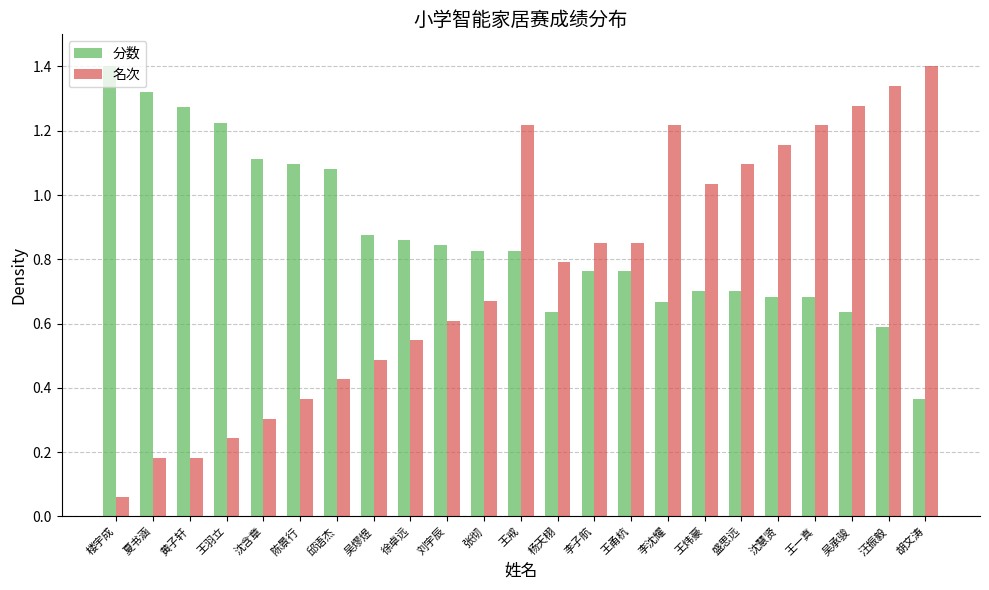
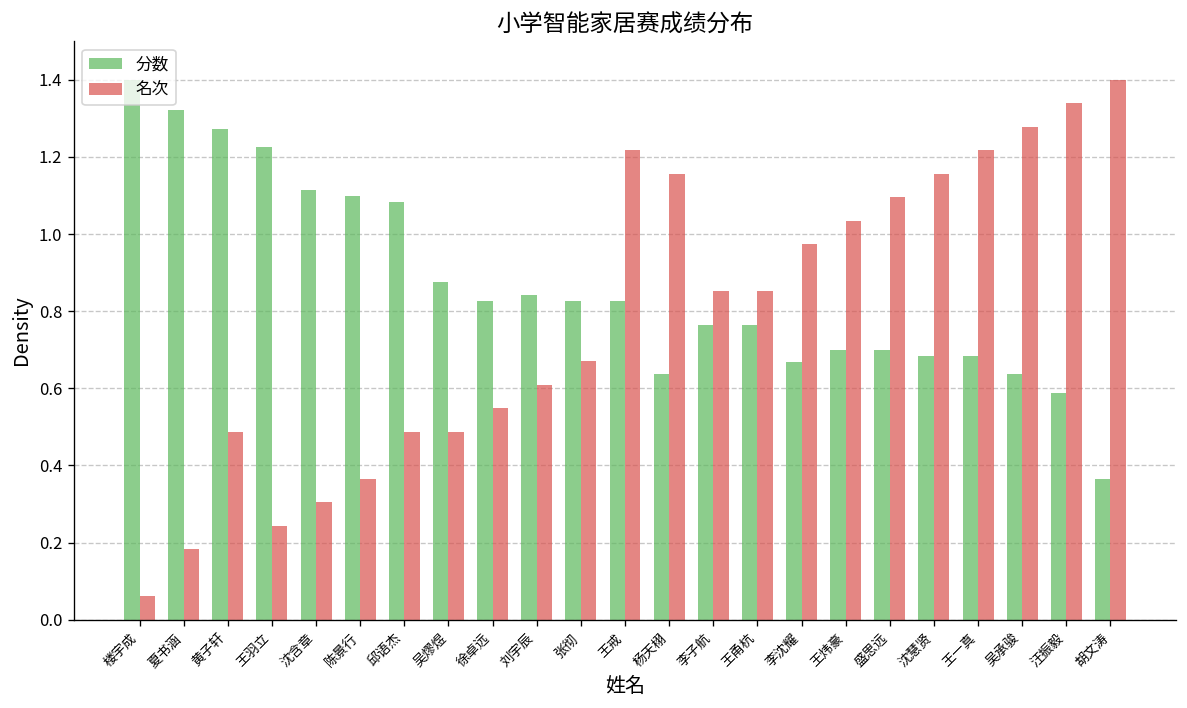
  {
    "分数": {
      "夏书涵": 1.32,
      "黄子轩": 1.27,
      "王羽立": 1.22,
      "沈含章": 1.11,
      "陈景行": 1.10,
      "邱语杰": 1.08,
      "吴熮煜": 0.88,
-     "徐卓远": 0.86,
+     "徐卓远": 0.83,
      "刘宇辰": 0.84,
      "张彻": 0.83,
      "王戒": 0.83,
      "杨天栩": 0.64,
      "李子航": 0.76,
      "王甬杭": 0.76,
      "李沈耀": 0.67,
      "王炜豪": 0.70,
      "盛思远": 0.70,
      "沈慧贤": 0.68,
      "王一真": 0.68,
      "吴承骏": 0.64,
      "汪振毅": 0.59,
      "胡文涛": 0.37
    },
    "名次": {
      "楼宇成": 0.06,
      "夏书涵": 0.18,
-     "黄子轩": 0.18,
+     "黄子轩": 0.49,
      "王羽立": 0.24,
      "沈含章": 0.30,
      "陈景行": 0.37,
-     "邱语杰": 0.43,
+     "邱语杰": 0.49,
      "吴熮煜": 0.49,
      "徐卓远": 0.55,
      "刘宇辰": 0.61,
      "张彻": 0.67,
      "王戒": 1.22,
-     "杨天栩": 0.79,
+     "杨天栩": 1.16,
      "李子航": 0.85,
      "王甬杭": 0.85,
-     "李沈耀": 1.22,
+     "李沈耀": 0.97,
      "王炜豪": 1.03,
      "盛思远": 1.10,
      "沈慧贤": 1.16,
      "王一真": 1.22,
      "吴承骏": 1.28,
      "汪振毅": 1.34,
      "胡文涛": 1.40
    }
  }
